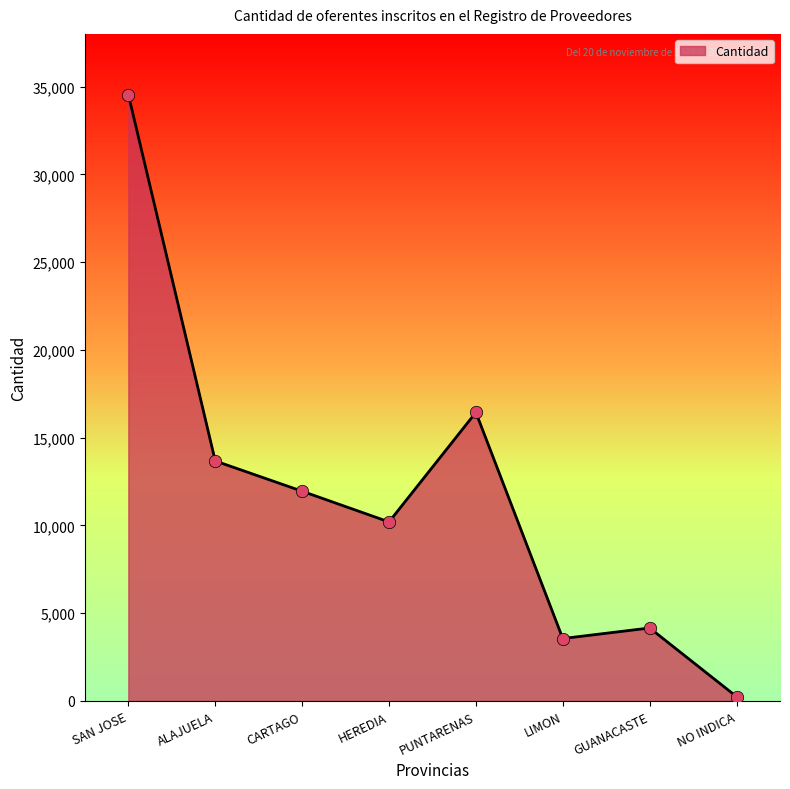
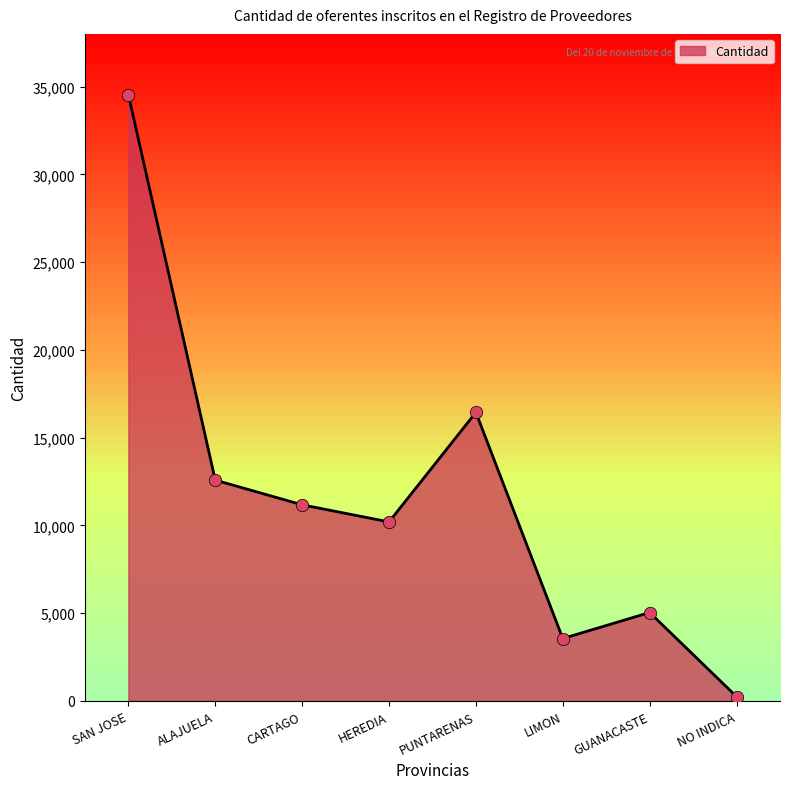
  {
    "SAN JOSE": "34,500",
-   "ALAJUELA": "13,700",
-   "CARTAGO": "11,900",
+   "ALAJUELA": "12,600",
+   "CARTAGO": "11,200",
    "HEREDIA": "10,200",
    "PUNTARENAS": "16,400",
    "LIMON": "3,600",
-   "GUANACASTE": "4,200",
+   "GUANACASTE": "5,000",
    "NO INDICA": "200"
  }
